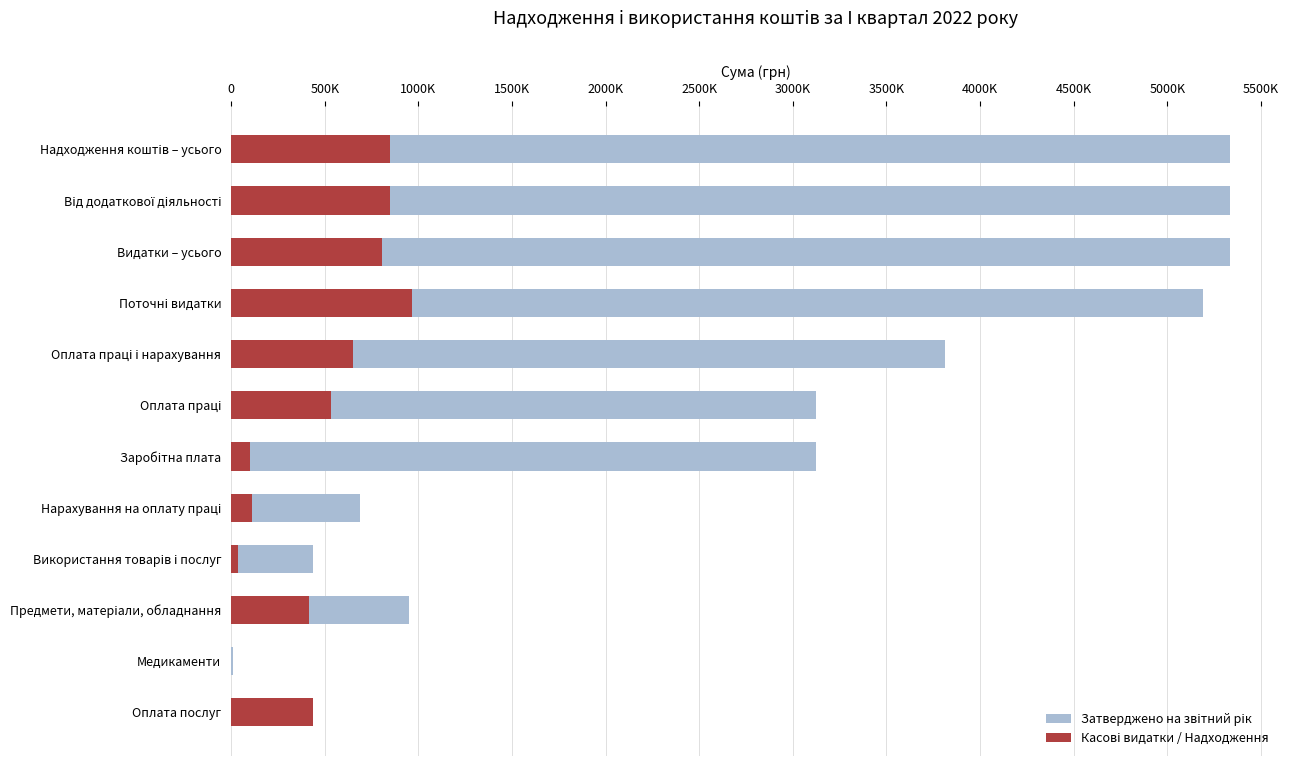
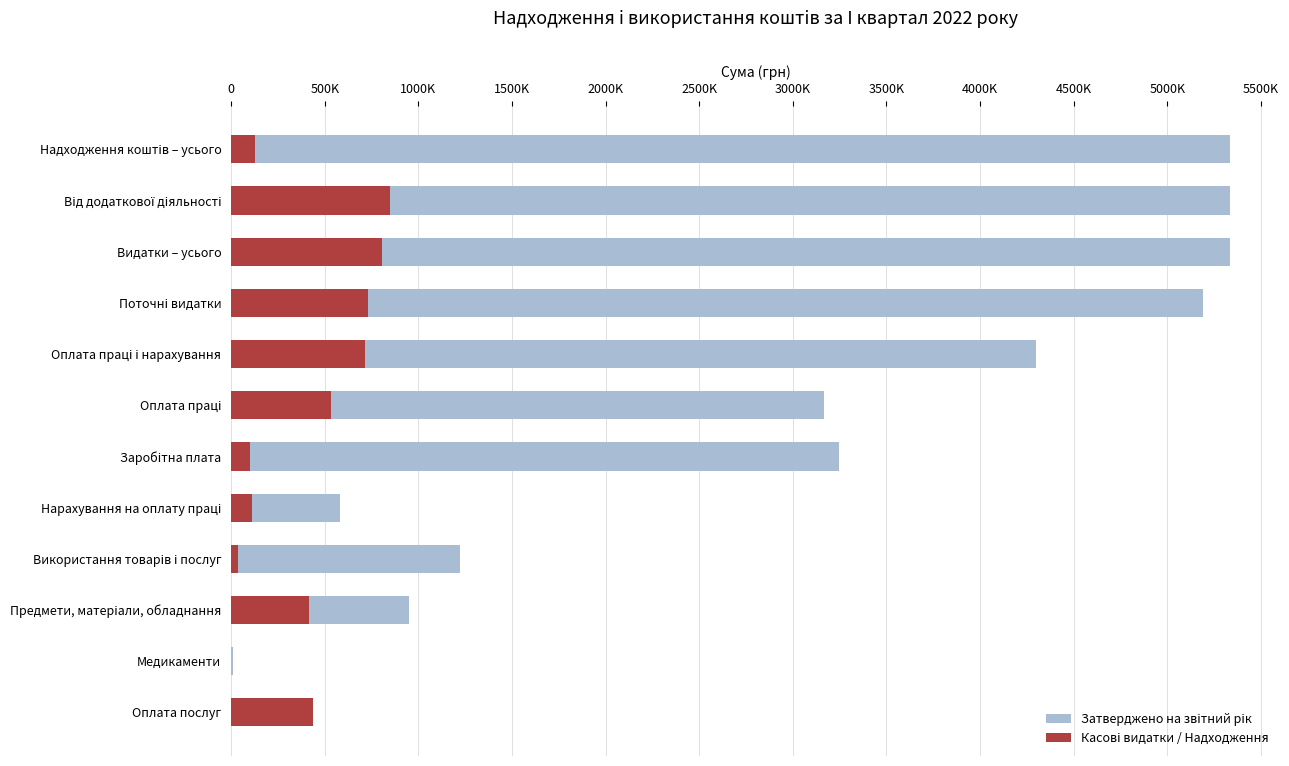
  {
    "Затверджено на звітний рік": {
      "Надходження коштів – усього": 5340000,
      "Від додаткової діяльності": 5340000,
      "Видатки – усього": 5340000,
      "Поточні видатки": 5190000,
-     "Оплата праці і нарахування": 3810000,
-     "Оплата праці": 3120000,
-     "Заробітна плата": 3120000,
-     "Нарахування на оплату праці": 690000,
-     "Використання товарів і послуг": 440000,
+     "Оплата праці і нарахування": 4300000,
+     "Оплата праці": 3170000,
+     "Заробітна плата": 3250000,
+     "Нарахування на оплату праці": 580000,
+     "Використання товарів і послуг": 1220000,
      "Предмети, матеріали, обладнання": 950000
    },
    "Касові видатки / Надходження": {
-     "Надходження коштів – усього": 850000,
-     "Поточні видатки": 960000,
-     "Оплата праці і нарахування": 650000,
+     "Надходження коштів – усього": 130000,
+     "Поточні видатки": 730000,
+     "Оплата праці і нарахування": 720000,
      "Медикаменти": 0,
      "Оплата послуг": 440000
    }
  }
